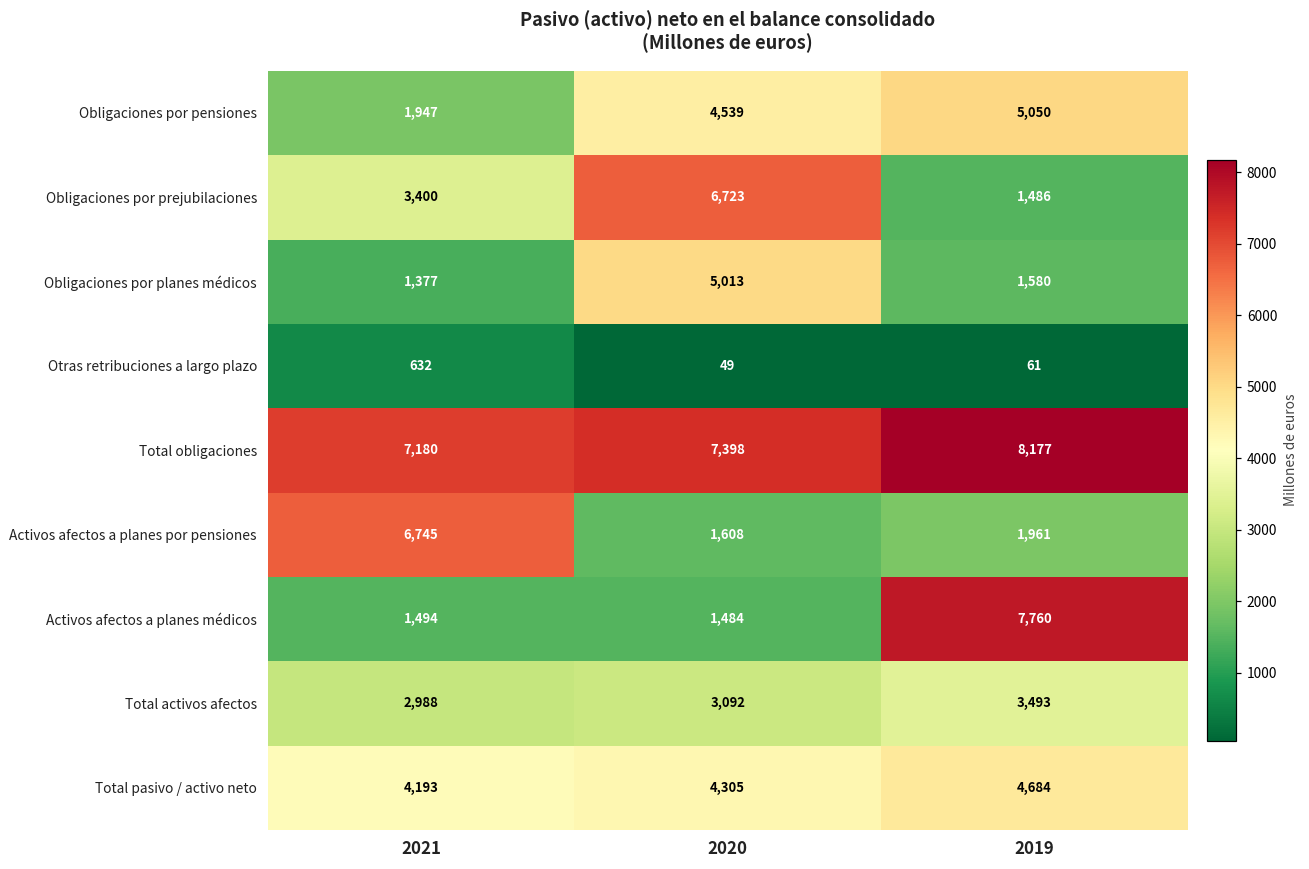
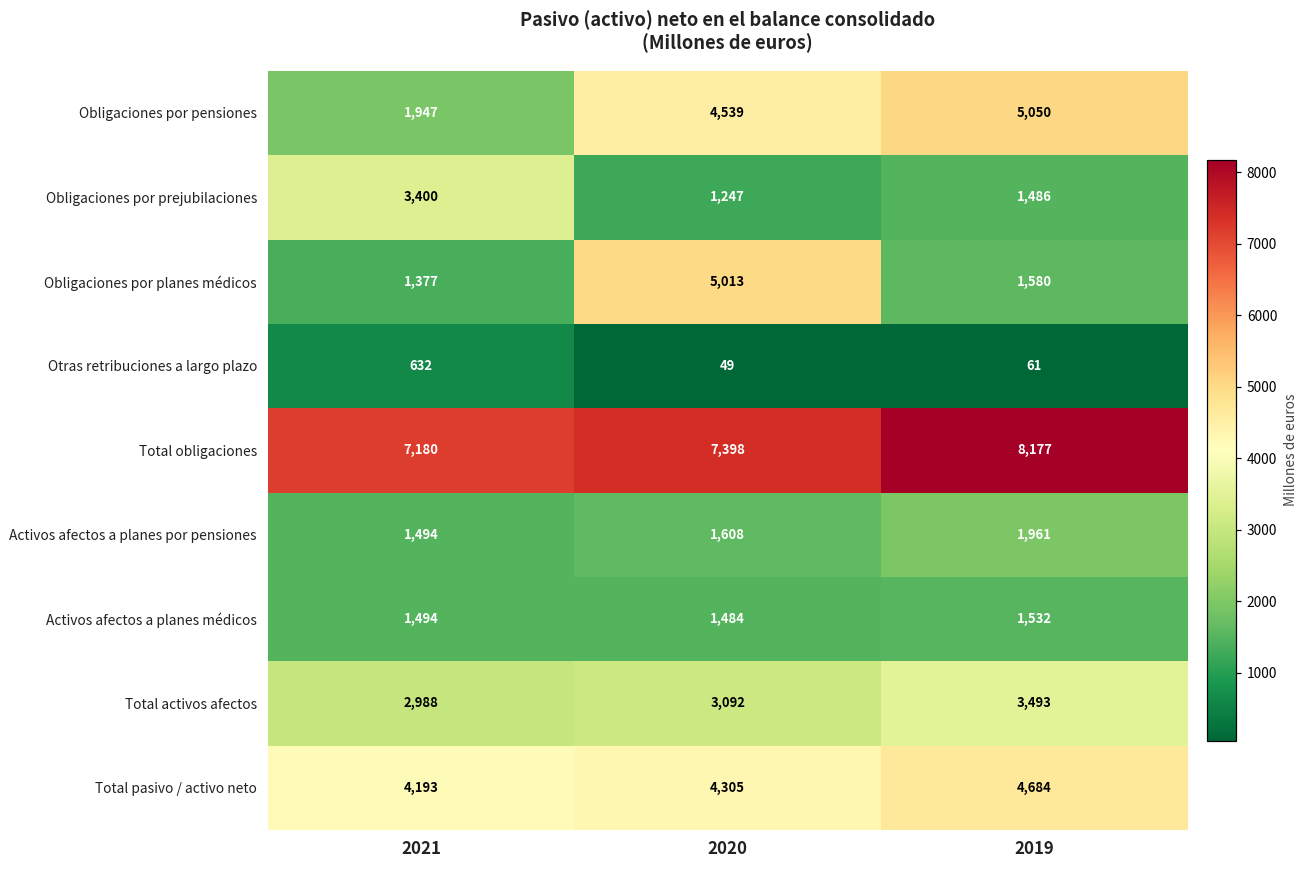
  {
    "Obligaciones por pensiones": {
      "2021": "1,947",
      "2020": "4,539",
      "2019": "5,050"
    },
    "Obligaciones por prejubilaciones": {
      "2021": "3,400",
-     "2020": "6,723",
+     "2020": "1,247",
      "2019": "1,486"
    },
    "Obligaciones por planes médicos": {
      "2021": "1,377",
      "2020": "5,013",
      "2019": "1,580"
    },
    "Otras retribuciones a largo plazo": {
      "2021": "632",
      "2020": "49",
      "2019": "61"
    },
    "Total obligaciones": {
      "2021": "7,180",
      "2020": "7,398",
      "2019": "8,177"
    },
    "Activos afectos a planes por pensiones": {
-     "2021": "6,745",
+     "2021": "1,494",
      "2020": "1,608",
      "2019": "1,961"
    },
    "Activos afectos a planes médicos": {
      "2021": "1,494",
      "2020": "1,484",
-     "2019": "7,760"
+     "2019": "1,532"
    },
    "Total activos afectos": {
      "2021": "2,988",
      "2020": "3,092",
      "2019": "3,493"
    },
    "Total pasivo / activo neto": {
      "2021": "4,193",
      "2020": "4,305",
      "2019": "4,684"
    }
  }
